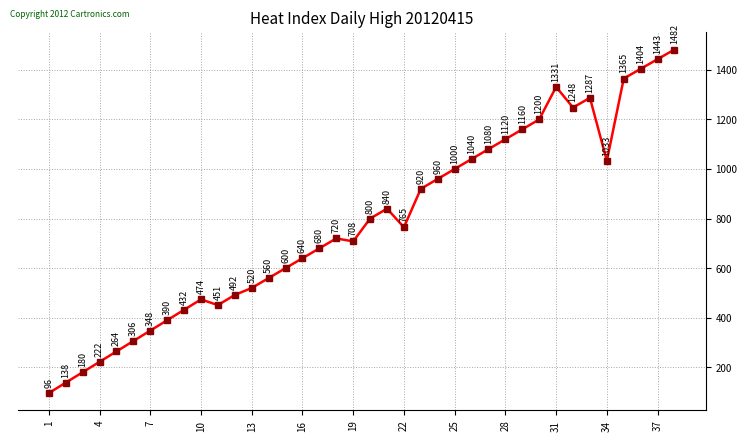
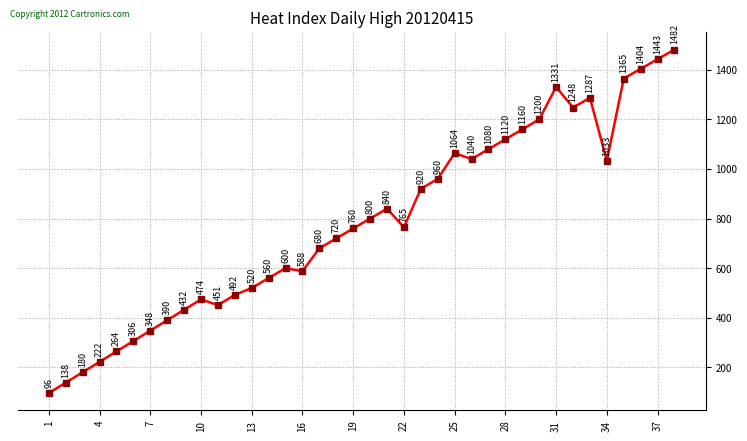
  {
    "1": 96,
    "4": 222,
    "7": 348,
    "10": 474,
    "13": 520,
-   "16": 640,
-   "19": 708,
+   "16": 588,
+   "19": 760,
    "22": 765,
-   "25": 1000,
+   "25": 1064,
    "28": 1120,
    "31": 1331,
    "34": 1033,
    "37": 1443
  }
